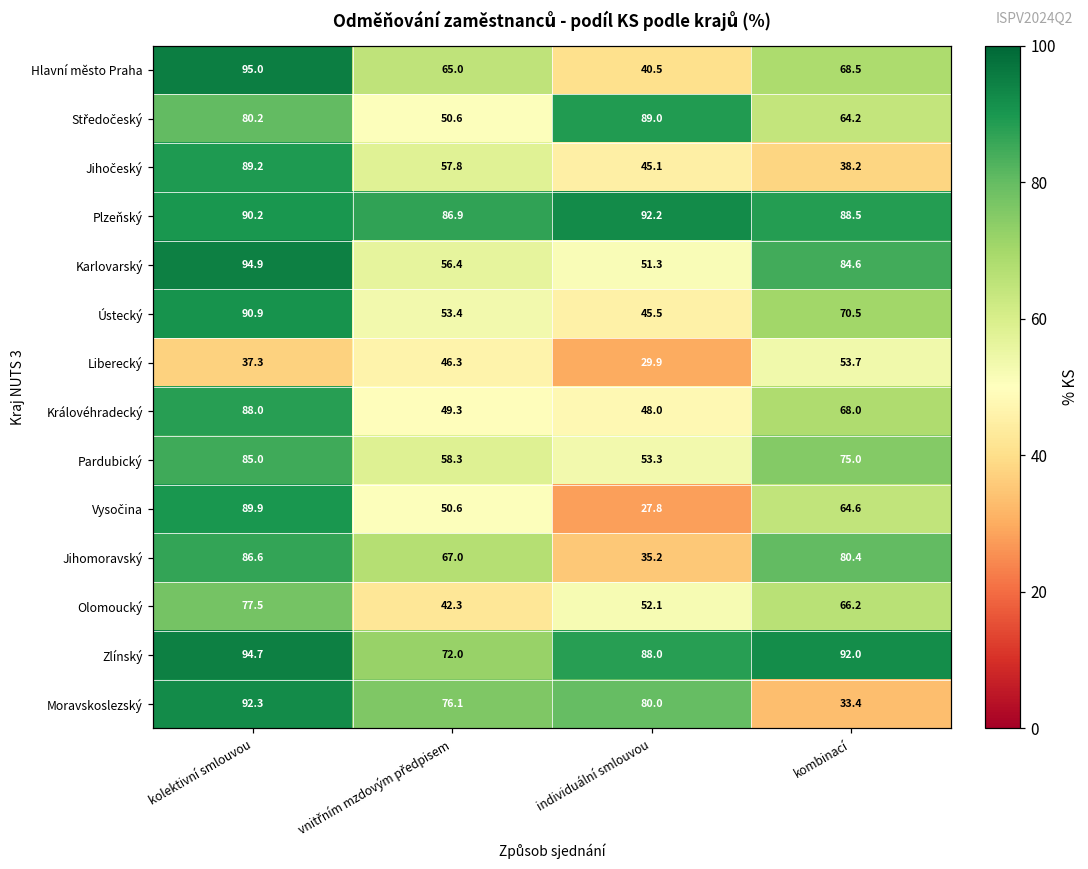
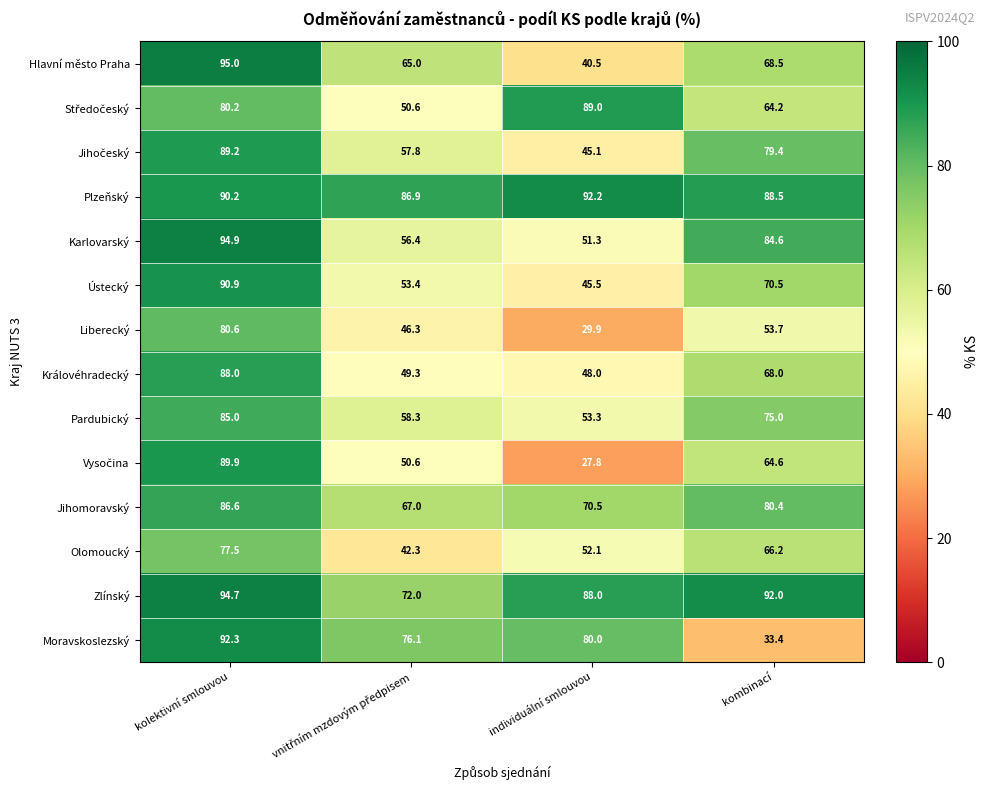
  {
    "Hlavní město Praha": {
      "kolektivní smlouvou": 95.0,
      "vnitřním mzdovým předpisem": 65.0,
      "individuální smlouvou": 40.5,
      "kombinací": 68.5
    },
    "Středočeský": {
      "kolektivní smlouvou": 80.2,
      "vnitřním mzdovým předpisem": 50.6,
      "individuální smlouvou": 89.0,
      "kombinací": 64.2
    },
    "Jihočeský": {
      "kolektivní smlouvou": 89.2,
      "vnitřním mzdovým předpisem": 57.8,
      "individuální smlouvou": 45.1,
-     "kombinací": 38.2
+     "kombinací": 79.4
    },
    "Plzeňský": {
      "kolektivní smlouvou": 90.2,
      "vnitřním mzdovým předpisem": 86.9,
      "individuální smlouvou": 92.2,
      "kombinací": 88.5
    },
    "Karlovarský": {
      "kolektivní smlouvou": 94.9,
      "vnitřním mzdovým předpisem": 56.4,
      "individuální smlouvou": 51.3,
      "kombinací": 84.6
    },
    "Ústecký": {
      "kolektivní smlouvou": 90.9,
      "vnitřním mzdovým předpisem": 53.4,
      "individuální smlouvou": 45.5,
      "kombinací": 70.5
    },
    "Liberecký": {
-     "kolektivní smlouvou": 37.3,
+     "kolektivní smlouvou": 80.6,
      "vnitřním mzdovým předpisem": 46.3,
      "individuální smlouvou": 29.9,
      "kombinací": 53.7
    },
    "Královéhradecký": {
      "kolektivní smlouvou": 88.0,
      "vnitřním mzdovým předpisem": 49.3,
      "individuální smlouvou": 48.0,
      "kombinací": 68.0
    },
    "Pardubický": {
      "kolektivní smlouvou": 85.0,
      "vnitřním mzdovým předpisem": 58.3,
      "individuální smlouvou": 53.3,
      "kombinací": 75.0
    },
    "Vysočina": {
      "kolektivní smlouvou": 89.9,
      "vnitřním mzdovým předpisem": 50.6,
      "individuální smlouvou": 27.8,
      "kombinací": 64.6
    },
    "Jihomoravský": {
      "kolektivní smlouvou": 86.6,
      "vnitřním mzdovým předpisem": 67.0,
-     "individuální smlouvou": 35.2,
+     "individuální smlouvou": 70.5,
      "kombinací": 80.4
    },
    "Olomoucký": {
      "kolektivní smlouvou": 77.5,
      "vnitřním mzdovým předpisem": 42.3,
      "individuální smlouvou": 52.1,
      "kombinací": 66.2
    },
    "Zlínský": {
      "kolektivní smlouvou": 94.7,
      "vnitřním mzdovým předpisem": 72.0,
      "individuální smlouvou": 88.0,
      "kombinací": 92.0
    },
    "Moravskoslezský": {
      "kolektivní smlouvou": 92.3,
      "vnitřním mzdovým předpisem": 76.1,
      "individuální smlouvou": 80.0,
      "kombinací": 33.4
    }
  }
